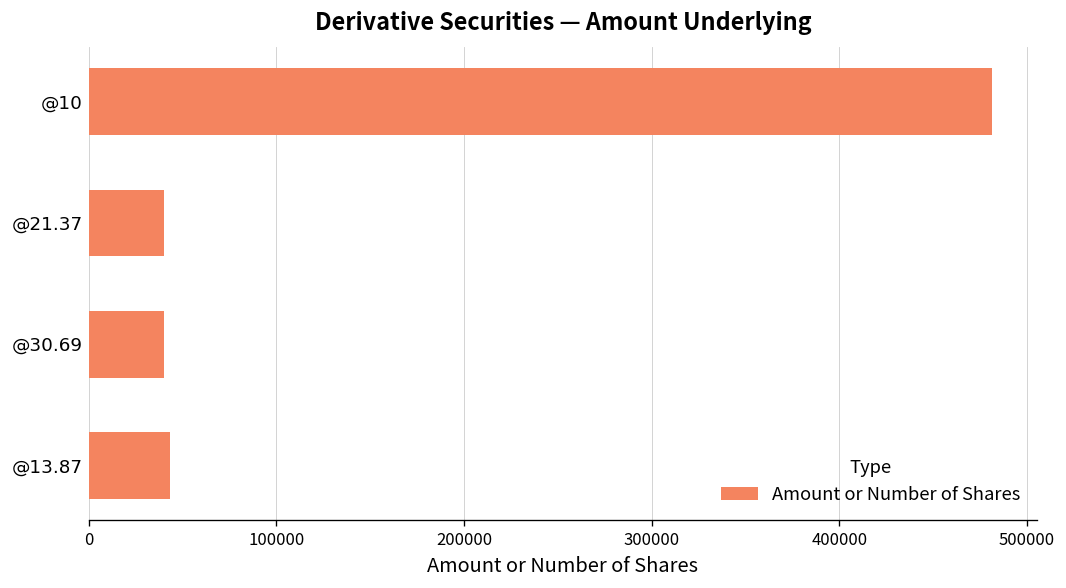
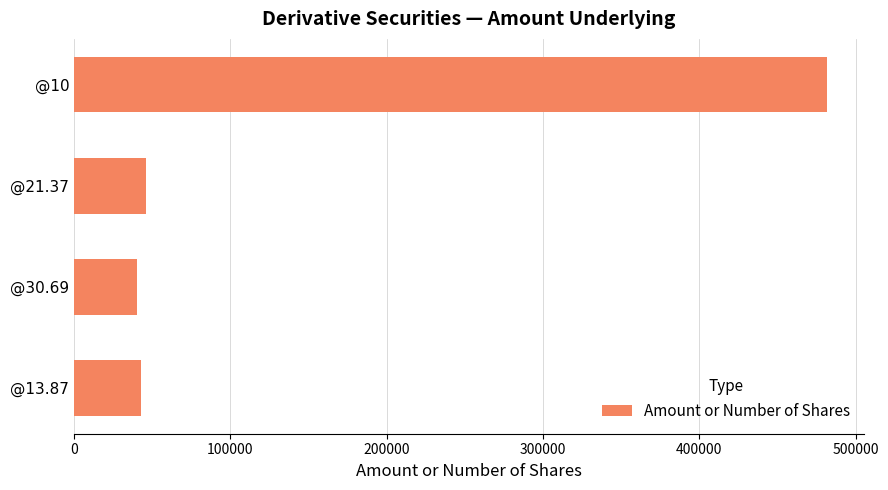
  {
    "@10": 481000,
-   "@21.37": 40000,
+   "@21.37": 46000,
    "@30.69": 40000,
    "@13.87": 43000
  }
